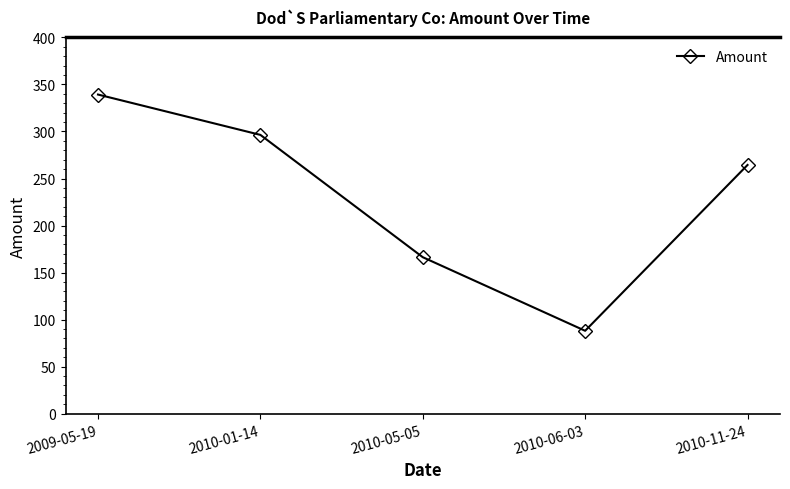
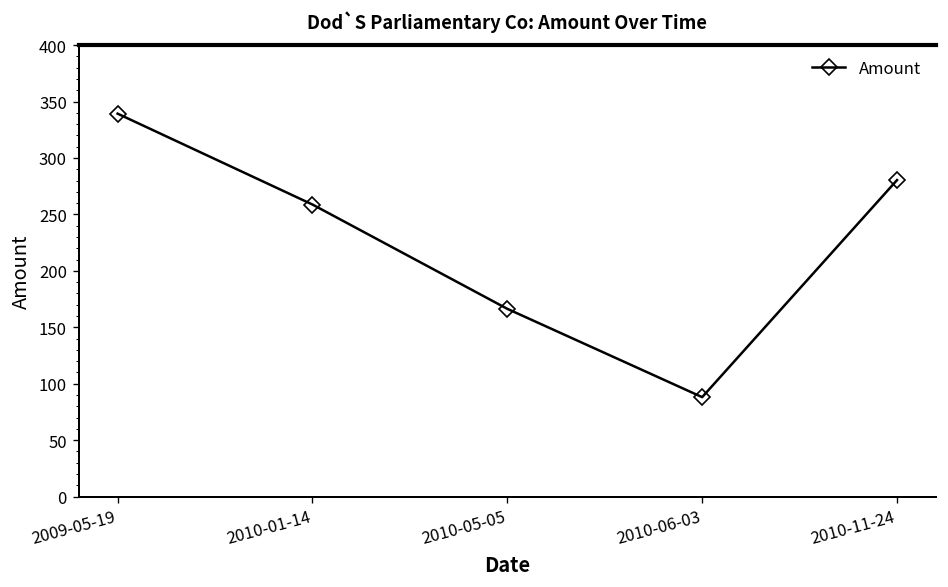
  {
    "2009-05-19": 340,
-   "2010-01-14": 300,
+   "2010-01-14": 260,
    "2010-05-05": 170,
    "2010-06-03": 90,
-   "2010-11-24": 260
+   "2010-11-24": 280
  }
